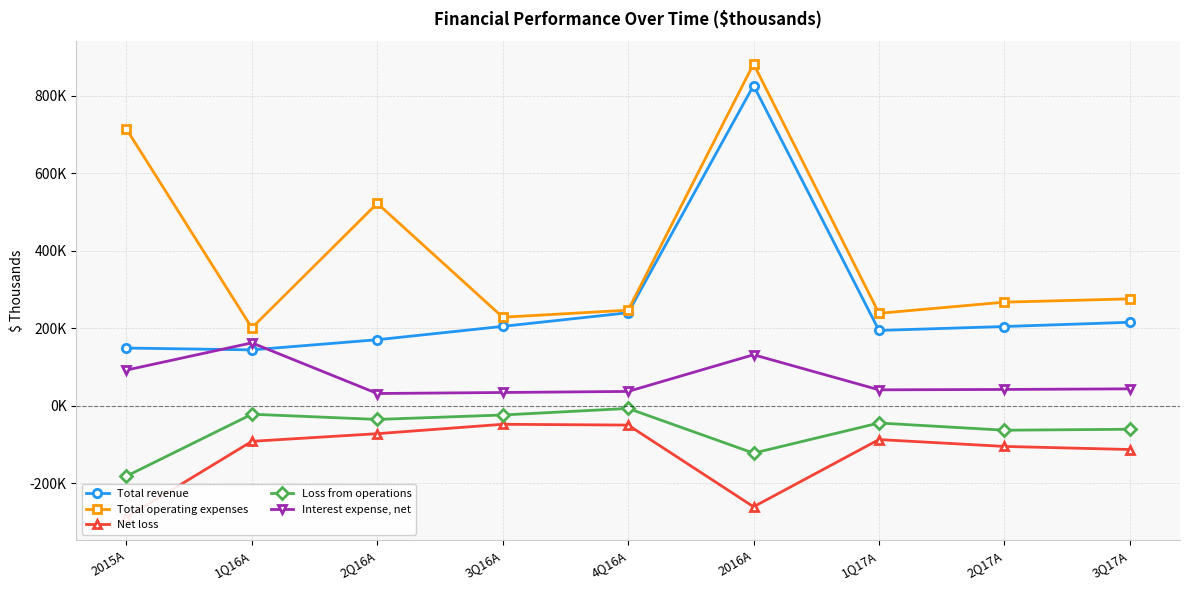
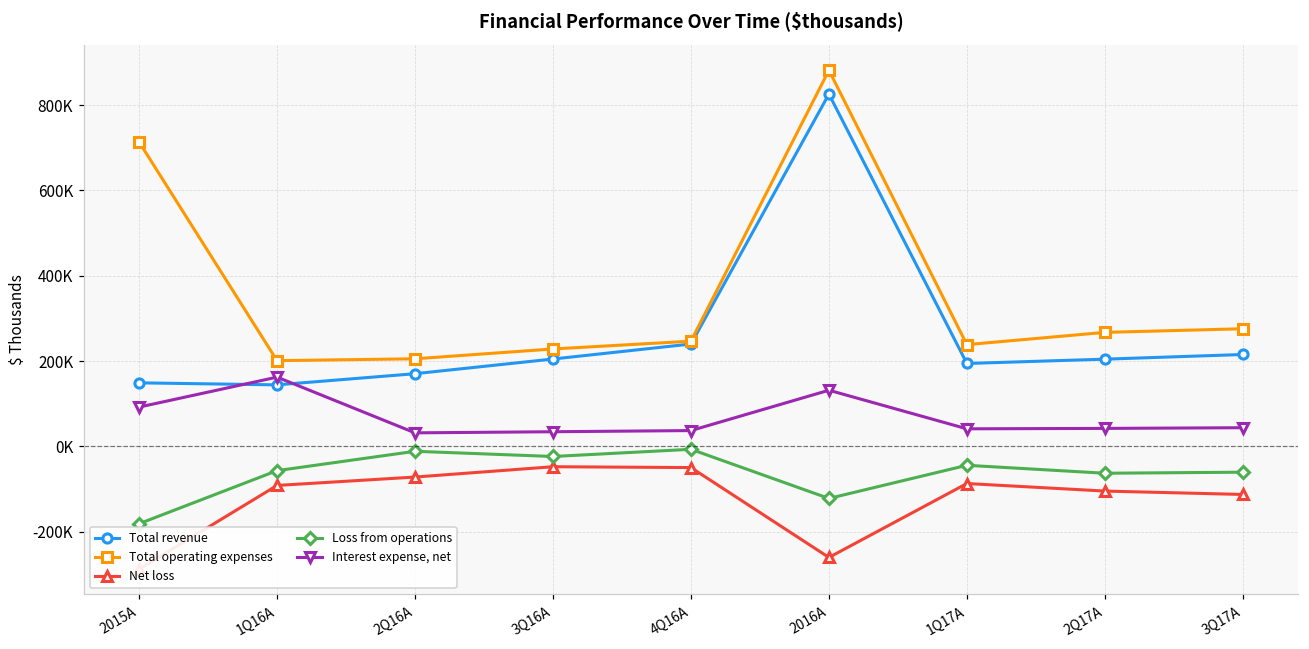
  {
    "Total revenue": {
      "2015A": 150000,
      "1Q16A": 140000,
      "2Q16A": 170000,
      "3Q16A": 200000,
      "2016A": 830000,
      "1Q17A": 190000,
      "2Q17A": 200000,
      "3Q17A": 220000
    },
    "Total operating expenses": {
      "2015A": 710000,
      "1Q16A": 200000,
-     "2Q16A": 520000,
+     "2Q16A": 210000,
      "3Q16A": 230000,
      "2016A": 880000,
      "1Q17A": 240000,
      "2Q17A": 270000,
      "3Q17A": 280000
    },
    "Net loss": {
      "1Q16A": -90000,
      "2Q16A": -70000,
      "3Q16A": -50000,
      "4Q16A": -50000,
      "2016A": -260000,
      "1Q17A": -90000,
      "2Q17A": -100000,
      "3Q17A": -110000
    },
    "Loss from operations": {
      "2015A": -180000,
-     "1Q16A": -20000,
-     "2Q16A": -30000,
+     "1Q16A": -60000,
+     "2Q16A": -10000,
      "3Q16A": -20000,
      "4Q16A": -10000,
      "2016A": -120000,
      "1Q17A": -40000,
      "2Q17A": -60000,
      "3Q17A": -60000
    },
    "Interest expense, net": {
      "2015A": 90000,
      "1Q16A": 160000,
      "2Q16A": 30000,
      "3Q16A": 30000,
      "4Q16A": 40000,
      "2016A": 130000,
      "1Q17A": 40000,
      "2Q17A": 40000,
      "3Q17A": 40000
    }
  }
